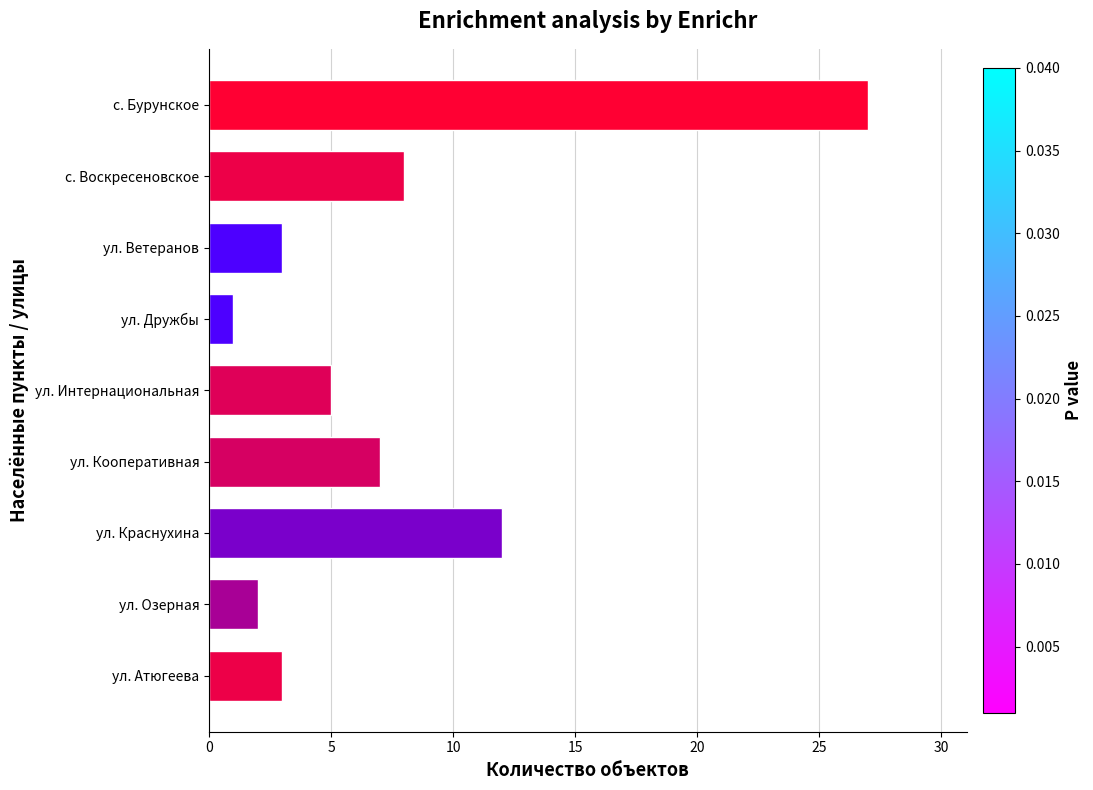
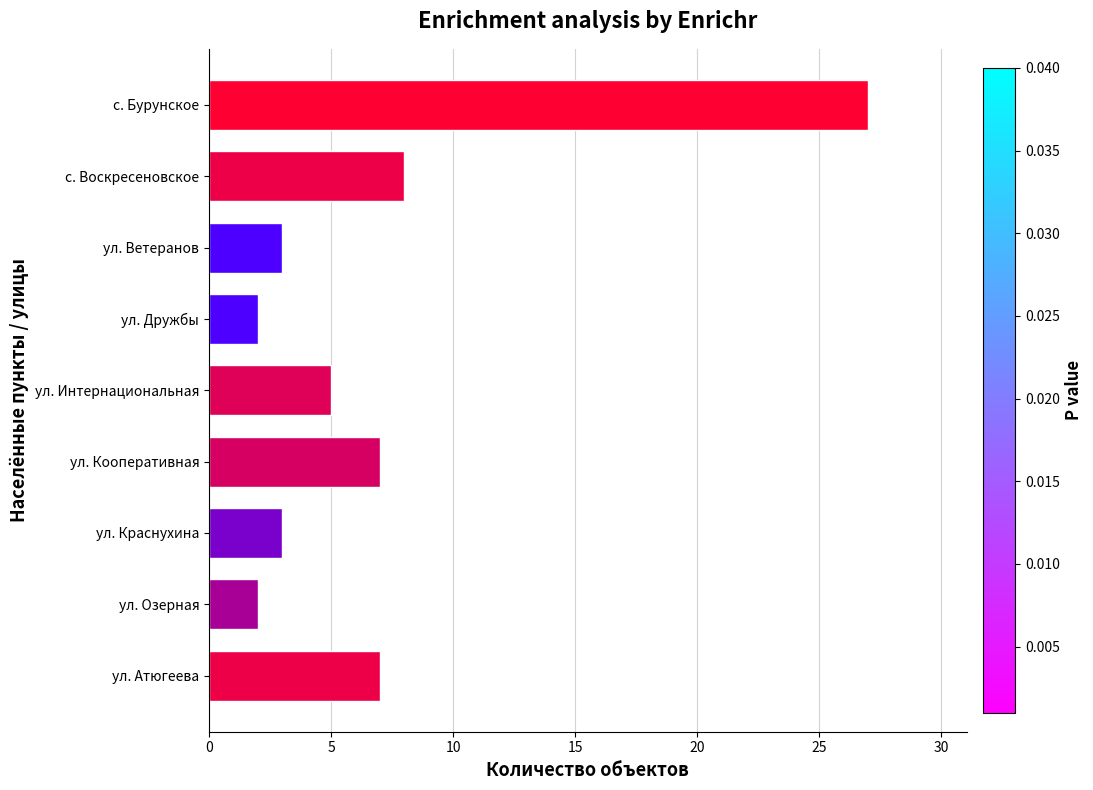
  {
    "с. Бурунское": 27,
    "с. Воскресеновское": 8,
    "ул. Ветеранов": 3,
-   "ул. Дружбы": 1,
+   "ул. Дружбы": 2,
    "ул. Интернациональная": 5,
    "ул. Кооперативная": 7,
-   "ул. Краснухина": 12,
+   "ул. Краснухина": 3,
    "ул. Озерная": 2,
-   "ул. Атюгеева": 3
+   "ул. Атюгеева": 7
  }
